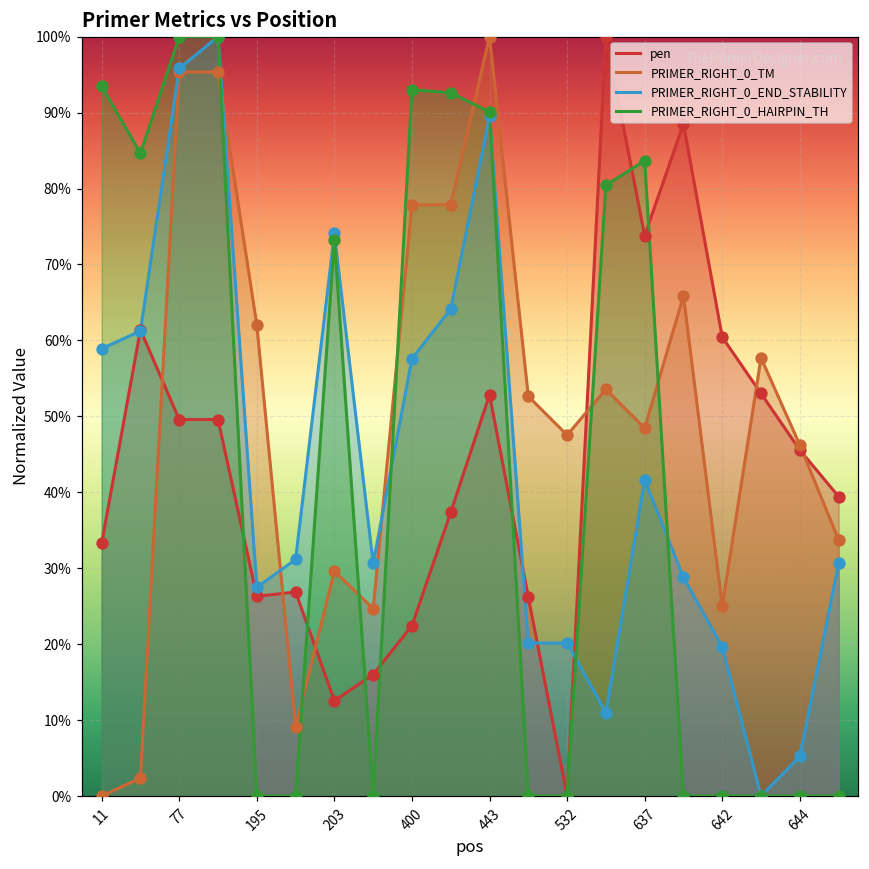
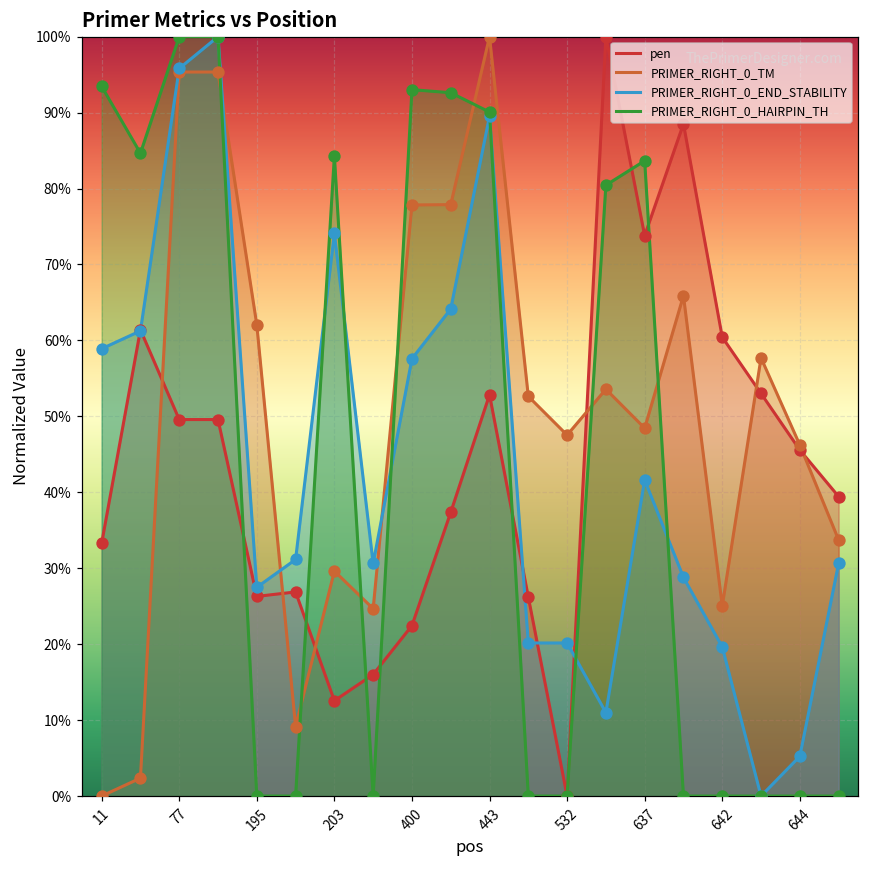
  {
    "PRIMER_RIGHT_0_END_STABILITY": {
      "77": "96%",
      "195": "27%",
      "203": "74%",
      "400": "58%",
      "443": "90%",
      "532": "20%",
      "637": "42%",
      "642": "20%",
      "644": "5%"
    },
    "PRIMER_RIGHT_0_HAIRPIN_TH": {
      "77": "100%",
      "195": "0%",
-     "203": "73%",
+     "203": "84%",
      "400": "93%",
      "443": "90%",
      "637": "84%",
      "642": "0%",
      "644": "0%"
    }
  }
